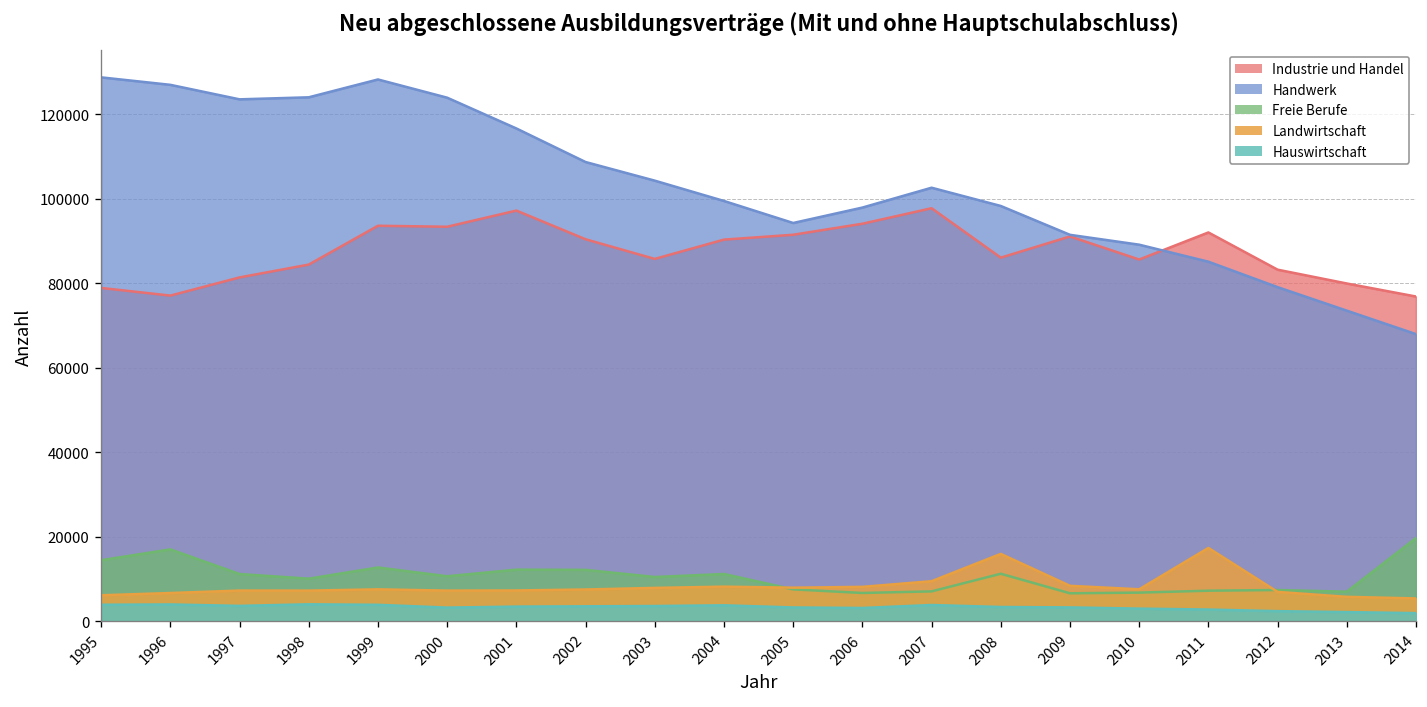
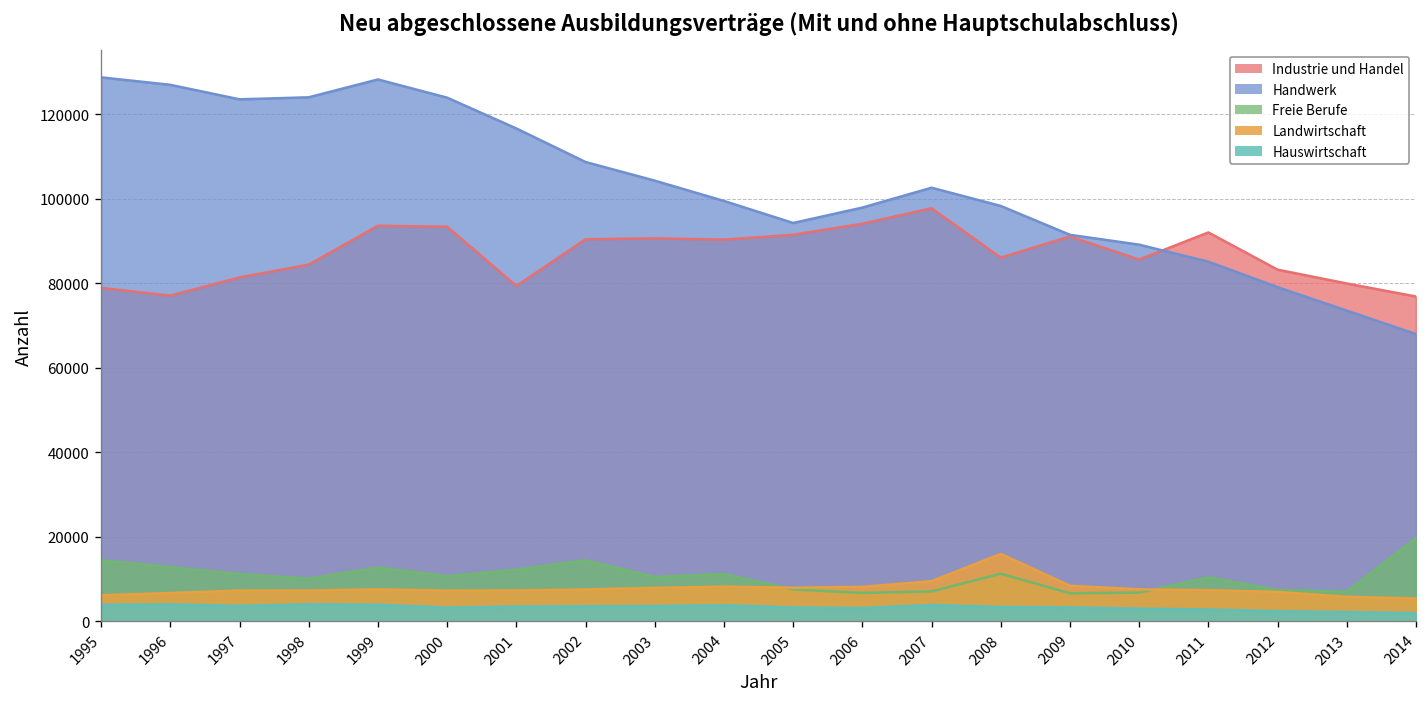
  {
    "Industrie und Handel": {
      "1995": 79000,
      "1996": 77000,
      "1997": 81000,
      "1998": 84000,
      "1999": 94000,
      "2000": 93000,
-     "2001": 97000,
+     "2001": 79000,
      "2002": 90000,
-     "2003": 86000,
+     "2003": 91000,
      "2004": 90000,
      "2005": 92000,
      "2006": 94000,
      "2007": 98000,
      "2008": 86000,
      "2010": 86000,
      "2011": 92000,
      "2012": 83000,
      "2013": 80000,
      "2014": 77000
    },
    "Freie Berufe": {
      "1995": 15000,
-     "1996": 17000,
+     "1996": 13000,
      "1997": 11000,
      "1998": 10000,
      "1999": 13000,
      "2000": 11000,
      "2001": 12000,
-     "2002": 12000,
+     "2002": 15000,
      "2003": 11000,
      "2004": 11000,
      "2006": 7000,
      "2007": 7000,
      "2008": 11000,
      "2009": 7000,
      "2010": 7000,
-     "2011": 7000,
+     "2011": 10000,
      "2013": 7000,
      "2014": 20000
    },
    "Landwirtschaft": {
      "1995": 6000,
      "1996": 7000,
      "1997": 7000,
      "1998": 7000,
      "1999": 8000,
      "2000": 7000,
      "2001": 7000,
      "2002": 8000,
      "2003": 8000,
      "2004": 8000,
      "2006": 8000,
      "2007": 10000,
      "2008": 16000,
      "2009": 8000,
      "2010": 8000,
-     "2011": 17000,
+     "2011": 7000,
      "2013": 6000,
      "2014": 5000
    }
  }
